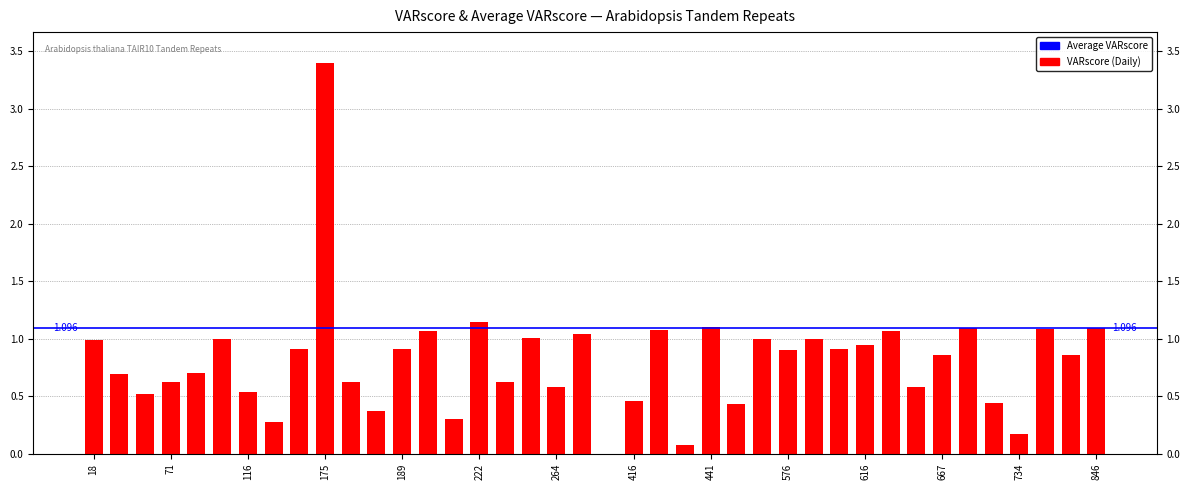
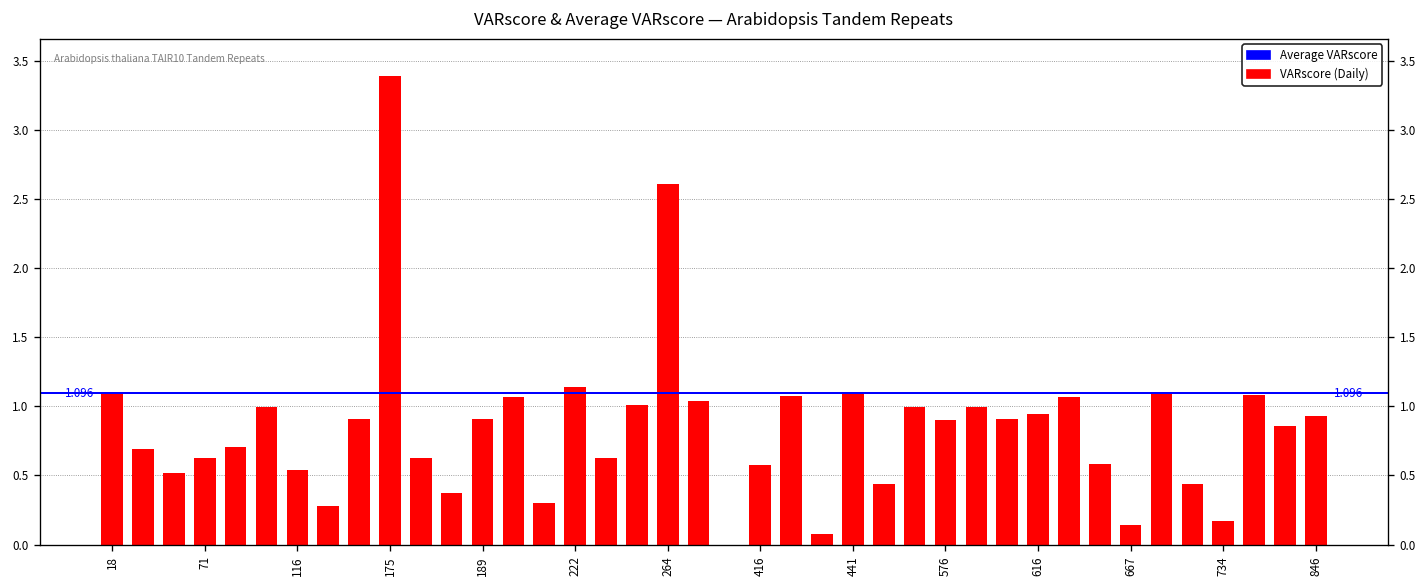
  {
-   "18": 0.99,
+   "18": 1.10,
    "71": 0.62,
    "116": 0.54,
    "175": 3.39,
    "189": 0.91,
    "222": 1.14,
-   "264": 0.58,
-   "416": 0.46,
+   "264": 2.61,
+   "416": 0.57,
    "441": 1.11,
    "576": 0.90,
    "616": 0.94,
-   "667": 0.86,
+   "667": 0.14,
    "734": 0.17,
-   "846": 1.09
+   "846": 0.93
  }
